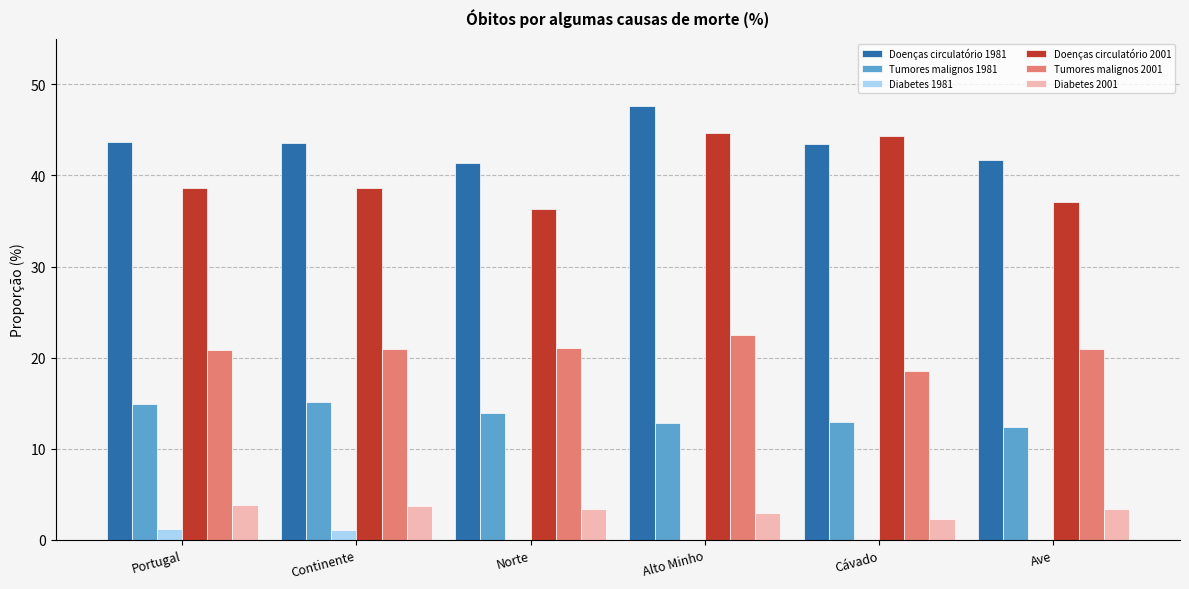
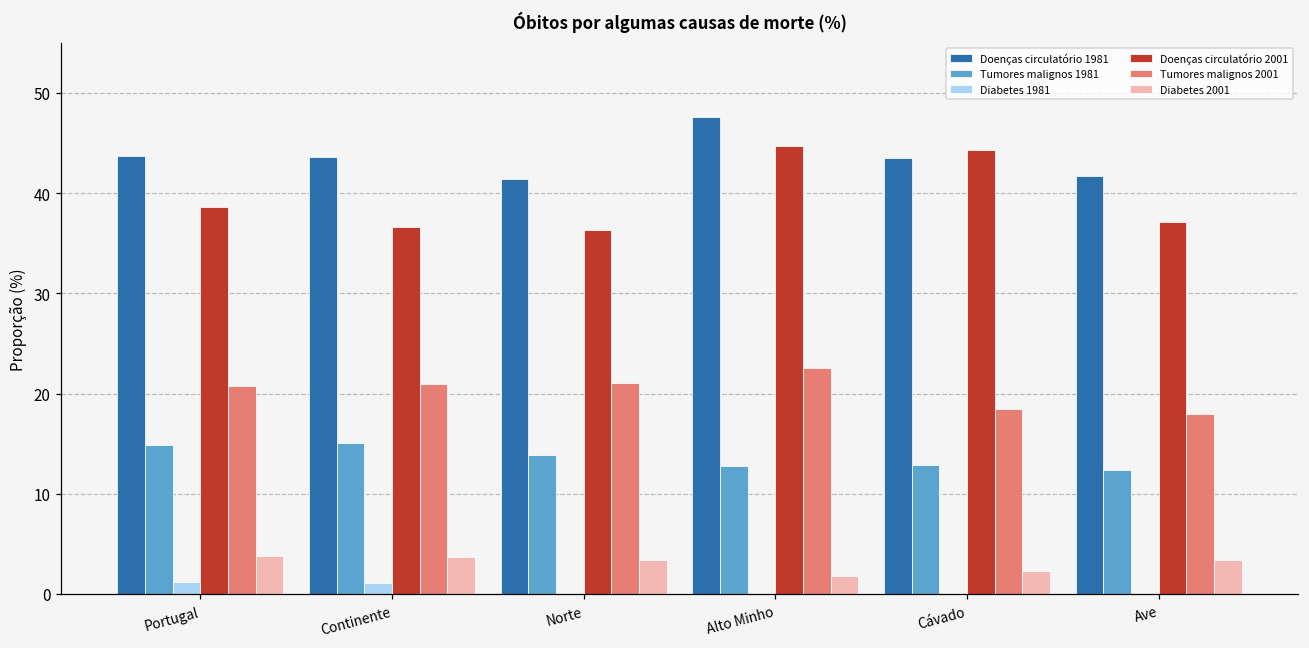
  {
    "Doenças circulatório 1981": {
      "Portugal": 44,
      "Continente": 44,
      "Norte": 41,
      "Alto Minho": 48,
      "Cávado": 44,
      "Ave": 42
    },
    "Tumores malignos 1981": {
      "Portugal": 15,
      "Continente": 15,
      "Norte": 14,
      "Alto Minho": 13,
      "Cávado": 13,
      "Ave": 12
    },
    "Diabetes 1981": {
      "Portugal": 1,
      "Continente": 1,
      "Norte": 0,
      "Alto Minho": 0,
      "Cávado": 0,
      "Ave": 0
    },
    "Doenças circulatório 2001": {
      "Portugal": 39,
-     "Continente": 39,
+     "Continente": 37,
      "Norte": 36,
      "Alto Minho": 45,
      "Cávado": 44,
      "Ave": 37
    },
    "Tumores malignos 2001": {
      "Portugal": 21,
      "Continente": 21,
      "Norte": 21,
      "Alto Minho": 23,
      "Cávado": 19,
-     "Ave": 21
+     "Ave": 18
    },
    "Diabetes 2001": {
      "Portugal": 4,
      "Continente": 4,
      "Norte": 3,
-     "Alto Minho": 3,
+     "Alto Minho": 2,
      "Cávado": 2,
      "Ave": 3
    }
  }
